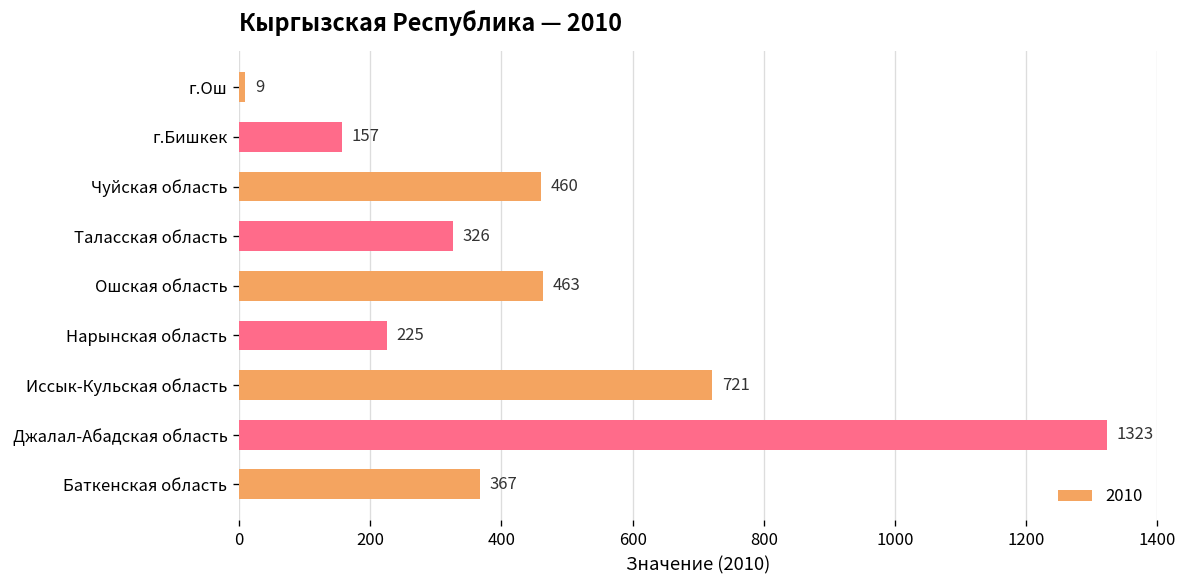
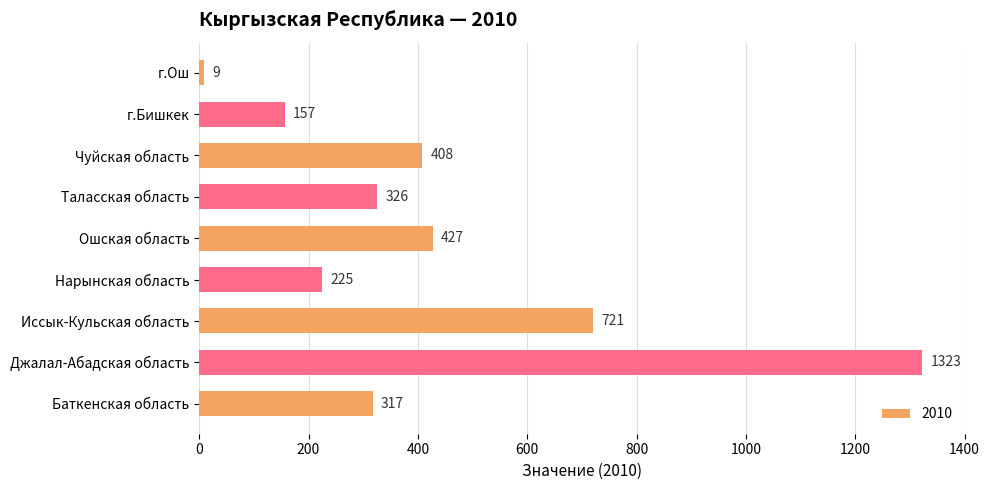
  {
    "г.Ош": 9,
    "г.Бишкек": 157,
-   "Чуйская область": 460,
+   "Чуйская область": 408,
    "Таласская область": 326,
-   "Ошская область": 463,
+   "Ошская область": 427,
    "Нарынская область": 225,
    "Иссык-Кульская область": 721,
    "Джалал-Абадская область": 1323,
-   "Баткенская область": 367
+   "Баткенская область": 317
  }
